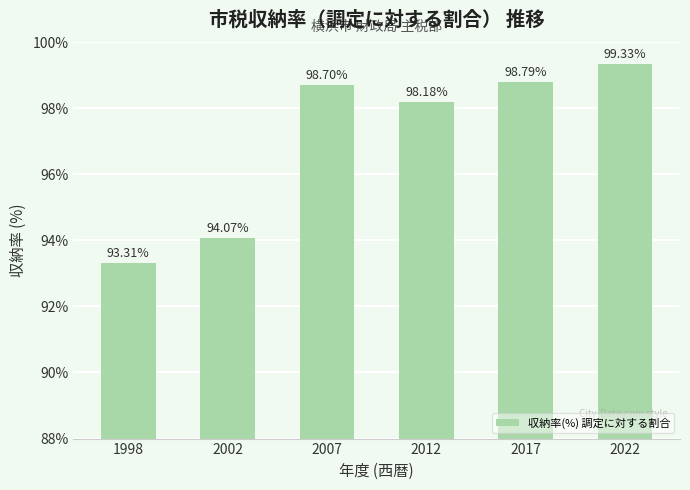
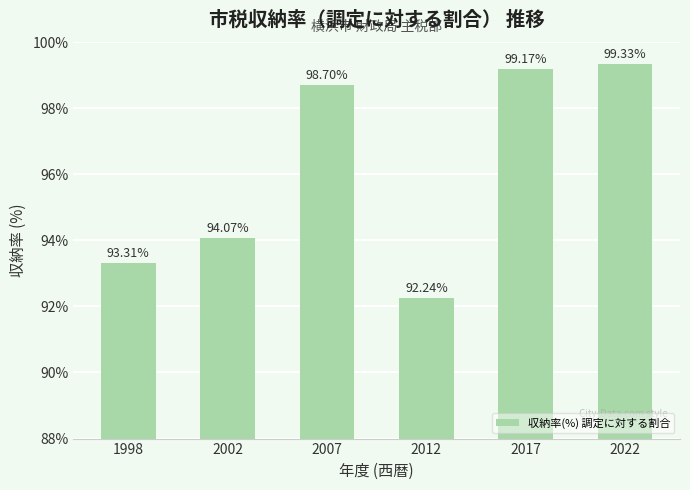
  {
    "1998": "93.31%",
    "2002": "94.07%",
    "2007": "98.70%",
-   "2012": "98.18%",
-   "2017": "98.79%",
+   "2012": "92.24%",
+   "2017": "99.17%",
    "2022": "99.33%"
  }
